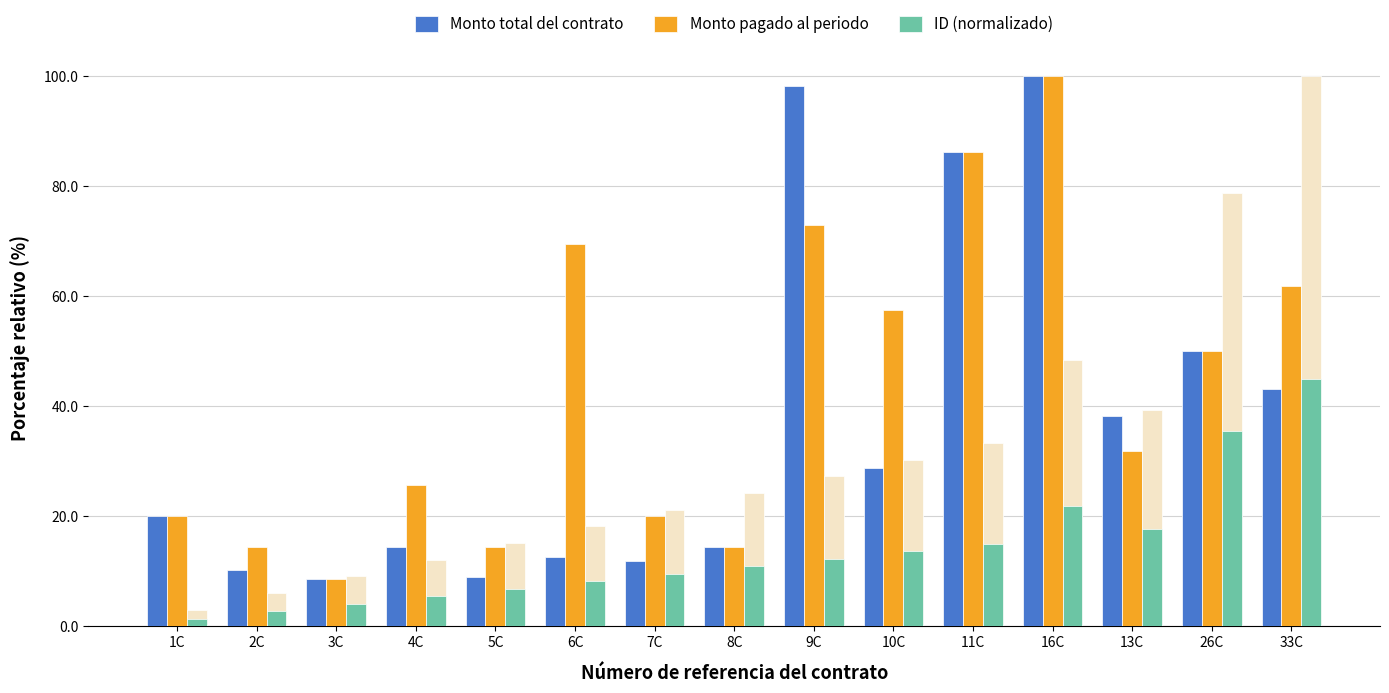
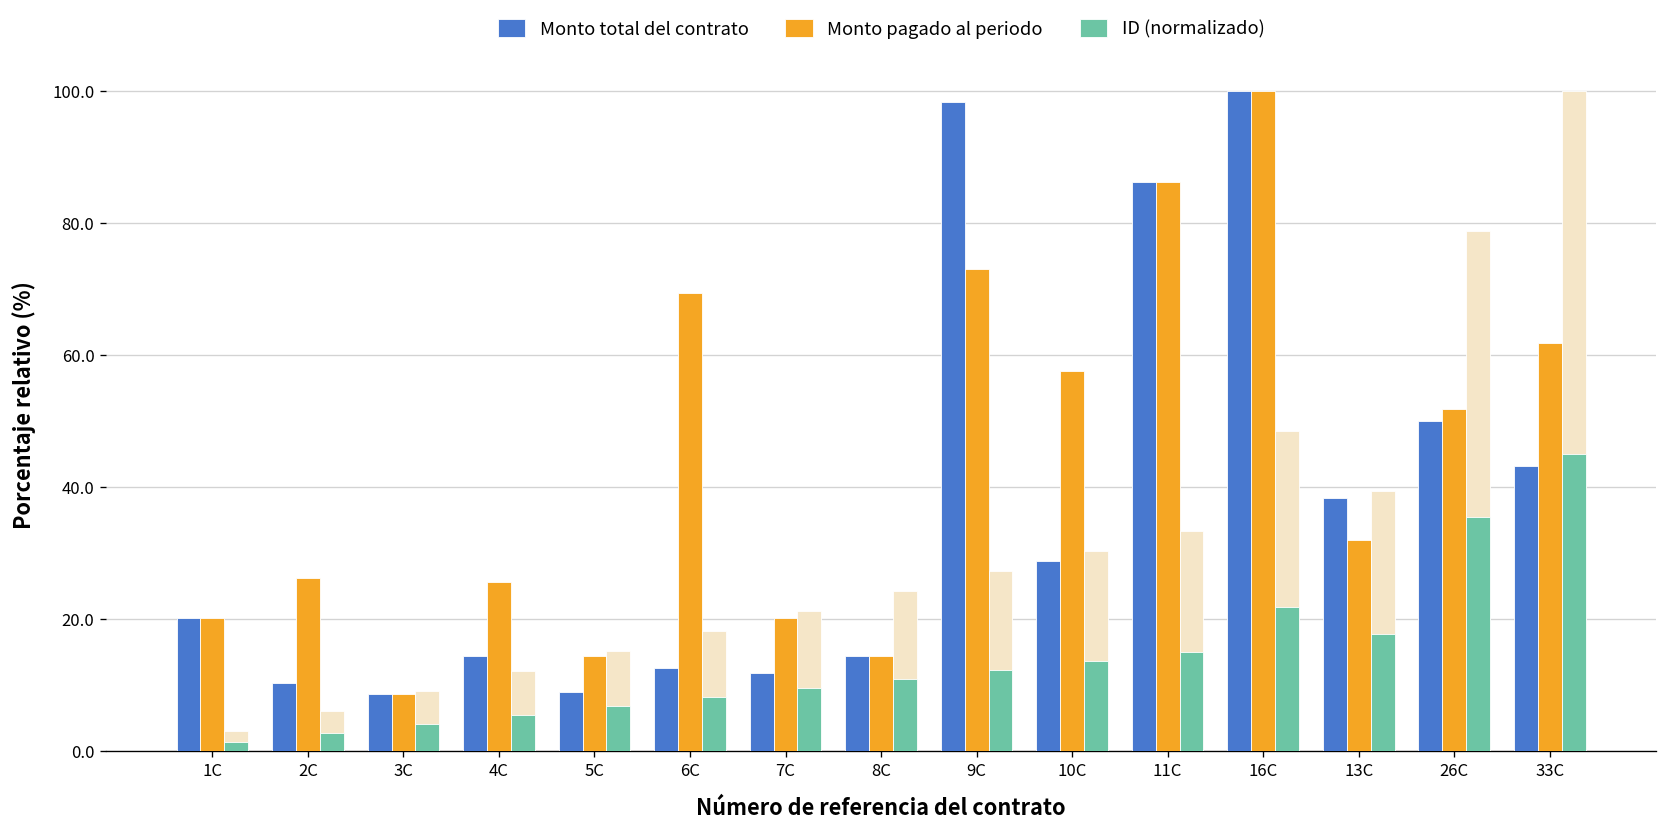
  {
    "Monto total del contrato": {
      "1C": 20,
      "2C": 10,
      "3C": 9,
      "4C": 14,
      "5C": 9,
      "6C": 13,
      "7C": 12,
      "8C": 14,
      "9C": 98,
      "10C": 29,
      "11C": 86,
      "16C": 100,
      "13C": 38,
      "26C": 50,
      "33C": 43
    },
    "Monto pagado al periodo": {
      "1C": 20,
-     "2C": 14,
+     "2C": 26,
      "3C": 9,
      "4C": 26,
      "5C": 14,
      "6C": 69,
      "7C": 20,
      "8C": 14,
      "9C": 73,
      "10C": 57,
      "11C": 86,
      "16C": 100,
      "13C": 32,
-     "26C": 50,
+     "26C": 52,
      "33C": 62
    }
  }
